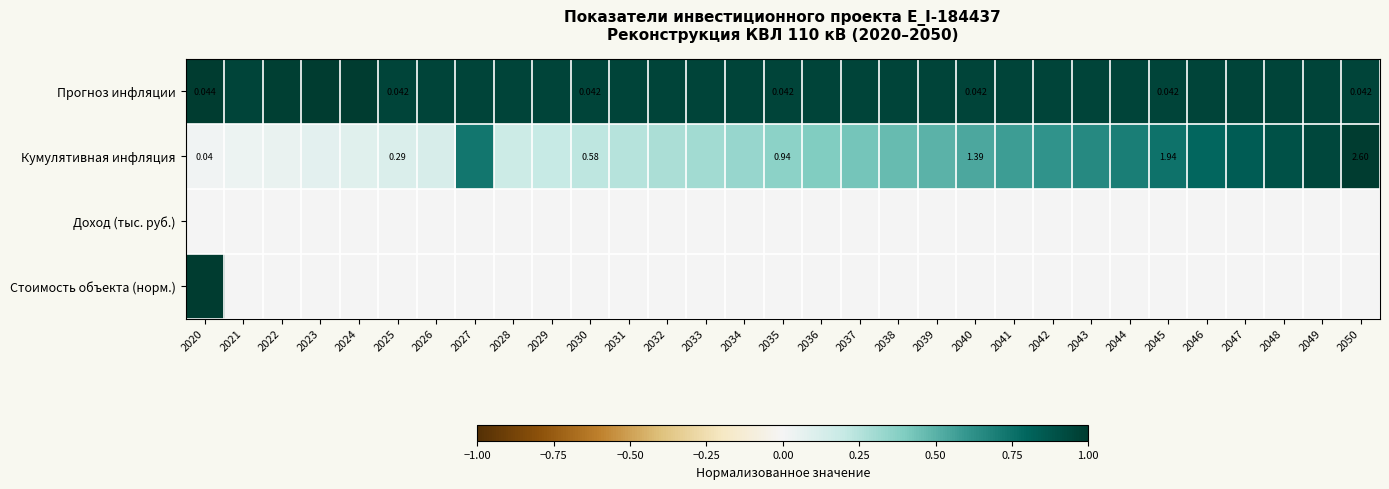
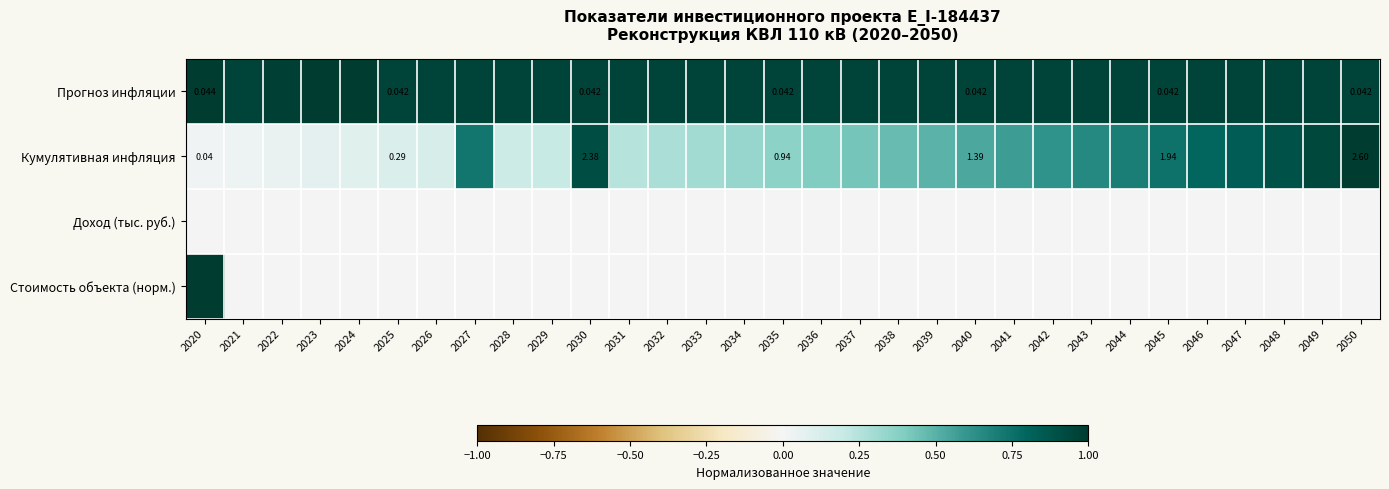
  {
    "Прогноз инфляции": {
      "2020": 0.044,
      "2025": 0.042,
      "2030": 0.042,
      "2035": 0.042,
      "2040": 0.042,
      "2045": 0.042,
      "2050": 0.042
    },
    "Кумулятивная инфляция": {
      "2020": 0.04,
      "2025": 0.29,
-     "2030": 0.58,
+     "2030": 2.38,
      "2035": 0.94,
      "2040": 1.39,
      "2045": 1.94,
      "2050": 2.60
    }
  }
